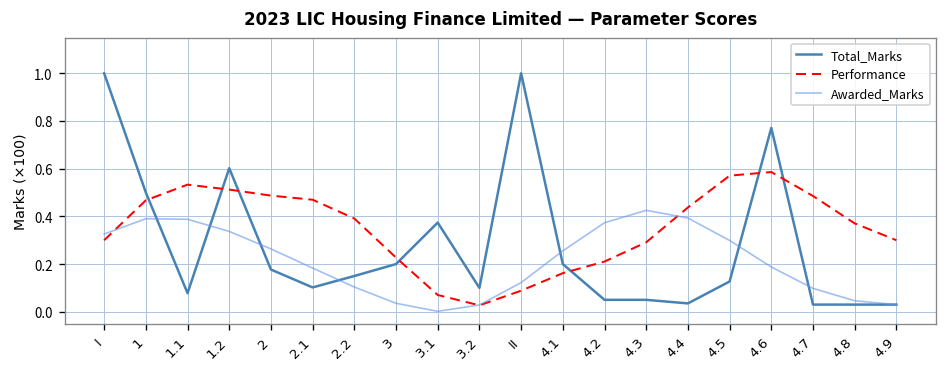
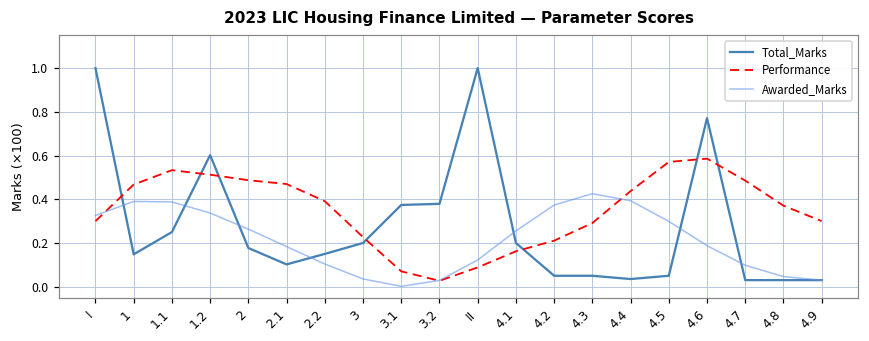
  {
    "Total_Marks": {
      "I": 1.00,
-     "1": 0.50,
-     "1.1": 0.08,
+     "1": 0.15,
+     "1.1": 0.25,
      "1.2": 0.60,
      "2": 0.18,
      "2.1": 0.10,
      "2.2": 0.15,
      "3": 0.20,
      "3.1": 0.37,
-     "3.2": 0.10,
+     "3.2": 0.38,
      "II": 1.00,
      "4.1": 0.20,
      "4.2": 0.05,
      "4.3": 0.05,
      "4.4": 0.04,
-     "4.5": 0.13,
+     "4.5": 0.05,
      "4.6": 0.77,
      "4.7": 0.03,
      "4.8": 0.03
    },
    "Performance": {
      "I": 0.30,
      "1": 0.47,
      "1.1": 0.53,
      "1.2": 0.51,
      "2": 0.49,
      "2.1": 0.47,
      "2.2": 0.39,
      "3": 0.23,
      "3.1": 0.07,
      "II": 0.09,
      "4.1": 0.16,
      "4.2": 0.21,
      "4.3": 0.29,
      "4.4": 0.44,
      "4.5": 0.57,
      "4.6": 0.59,
      "4.7": 0.49,
      "4.8": 0.37,
      "4.9": 0.30
    },
    "Awarded_Marks": {
      "I": 0.33,
      "1": 0.39,
      "1.1": 0.39,
      "1.2": 0.34,
      "2": 0.26,
      "2.1": 0.18,
      "2.2": 0.10,
      "3": 0.04,
      "3.1": 0.00,
      "II": 0.12,
      "4.1": 0.26,
      "4.2": 0.37,
      "4.3": 0.43,
      "4.4": 0.39,
      "4.5": 0.30,
      "4.6": 0.19,
      "4.7": 0.10,
      "4.8": 0.05
    }
  }
